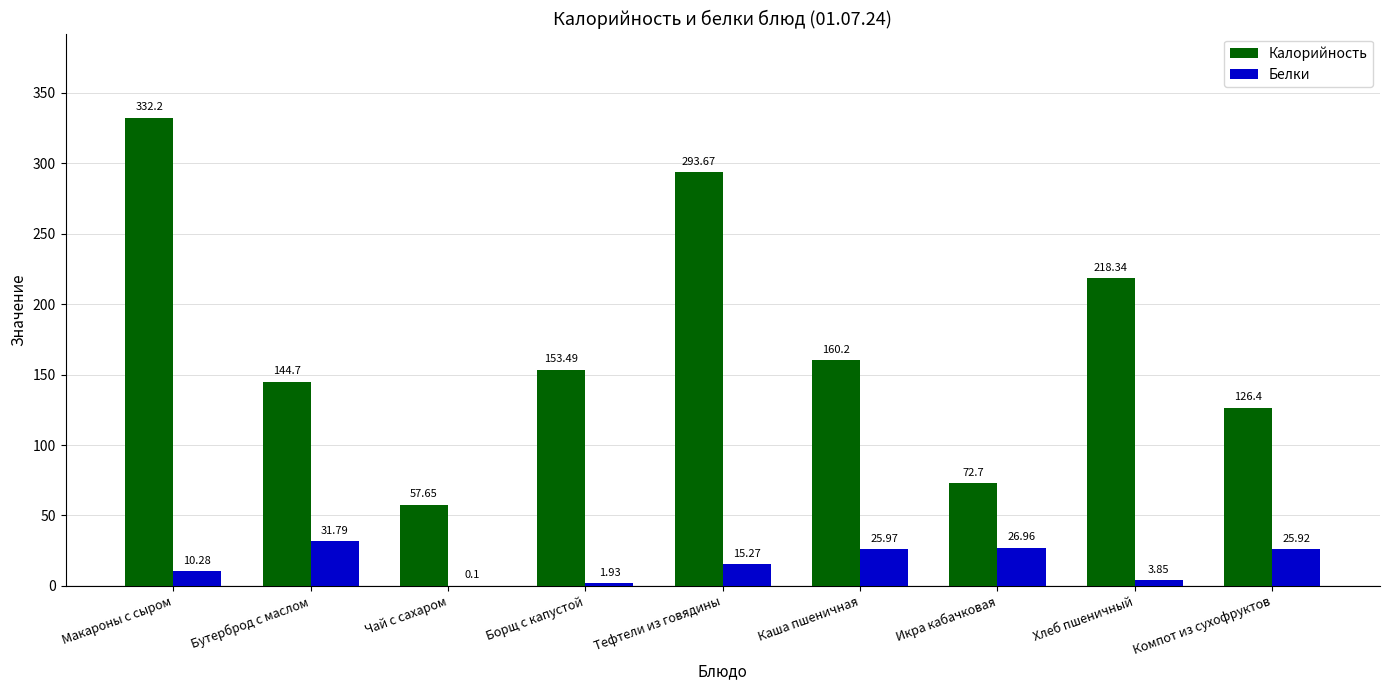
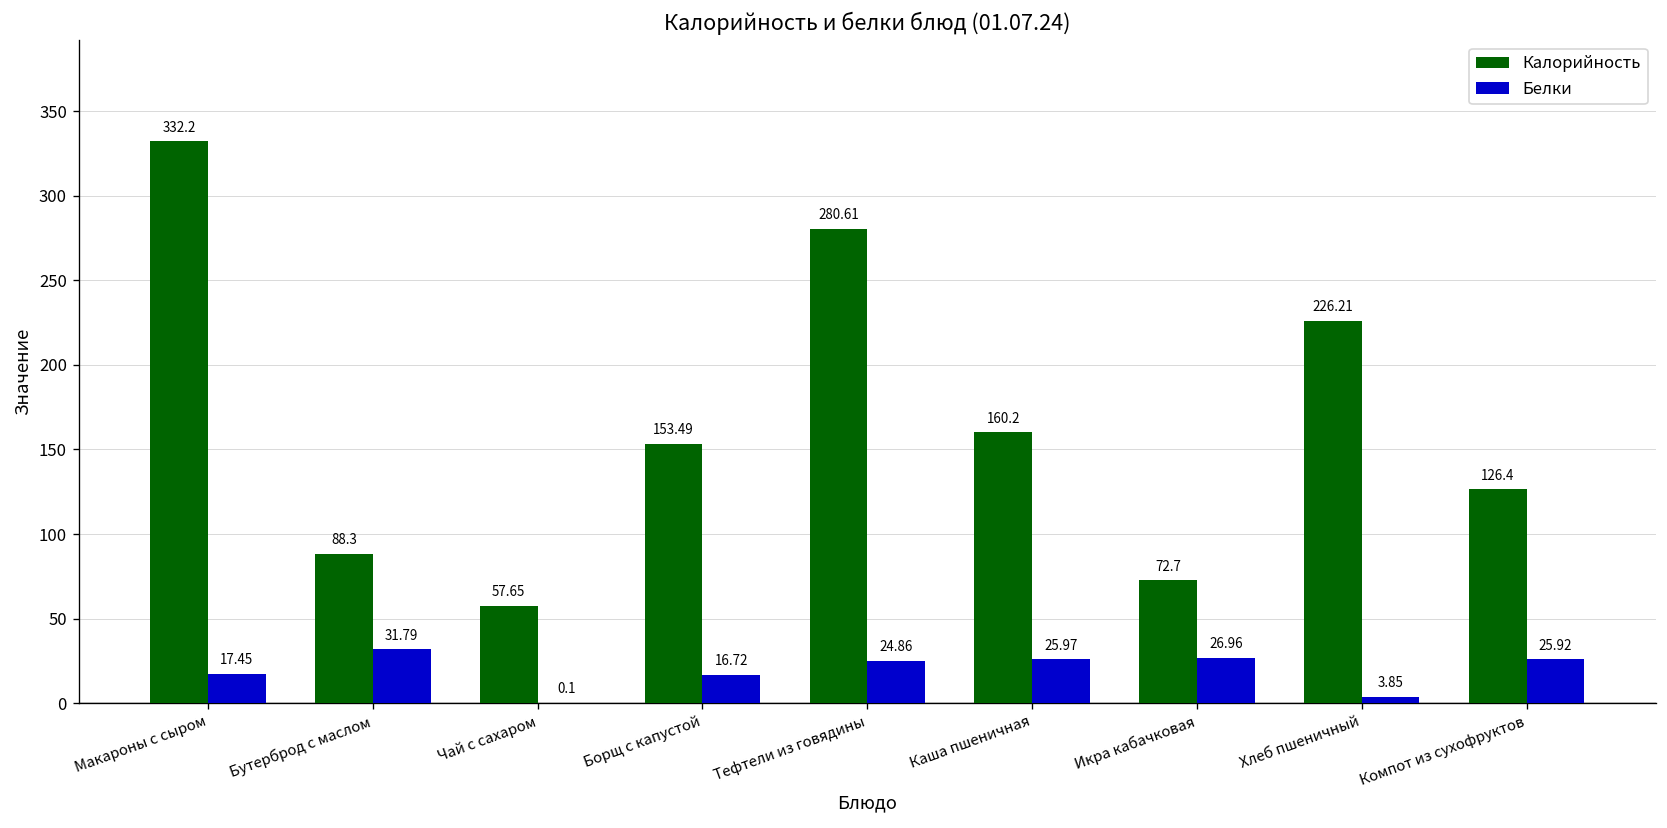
  {
    "Калорийность": {
      "Макароны с сыром": 332.2,
-     "Бутерброд с маслом": 144.7,
+     "Бутерброд с маслом": 88.3,
      "Чай с сахаром": 57.65,
      "Борщ с капустой": 153.49,
-     "Тефтели из говядины": 293.67,
+     "Тефтели из говядины": 280.61,
      "Каша пшеничная": 160.2,
      "Икра кабачковая": 72.7,
-     "Хлеб пшеничный": 218.34,
+     "Хлеб пшеничный": 226.21,
      "Компот из сухофруктов": 126.4
    },
    "Белки": {
-     "Макароны с сыром": 10.28,
+     "Макароны с сыром": 17.45,
      "Бутерброд с маслом": 31.79,
      "Чай с сахаром": 0.1,
-     "Борщ с капустой": 1.93,
-     "Тефтели из говядины": 15.27,
+     "Борщ с капустой": 16.72,
+     "Тефтели из говядины": 24.86,
      "Каша пшеничная": 25.97,
      "Икра кабачковая": 26.96,
      "Хлеб пшеничный": 3.85,
      "Компот из сухофруктов": 25.92
    }
  }
